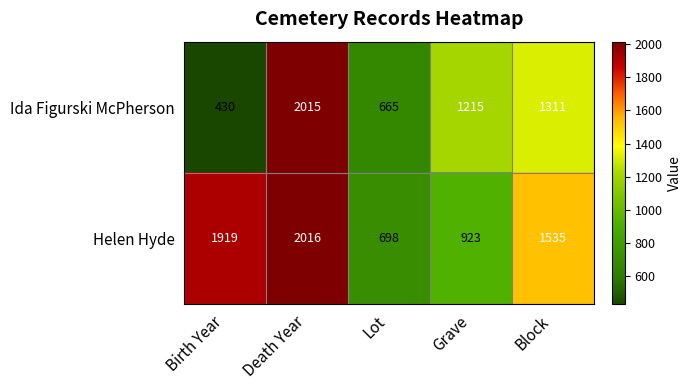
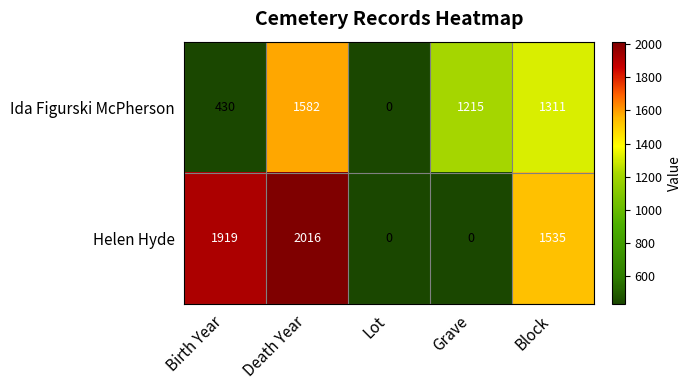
  {
    "Ida Figurski McPherson": {
      "Birth Year": 430,
-     "Death Year": 2015,
-     "Lot": 665,
+     "Death Year": 1582,
+     "Lot": 0,
      "Grave": 1215,
      "Block": 1311
    },
    "Helen Hyde": {
      "Birth Year": 1919,
      "Death Year": 2016,
-     "Lot": 698,
-     "Grave": 923,
+     "Lot": 0,
+     "Grave": 0,
      "Block": 1535
    }
  }
